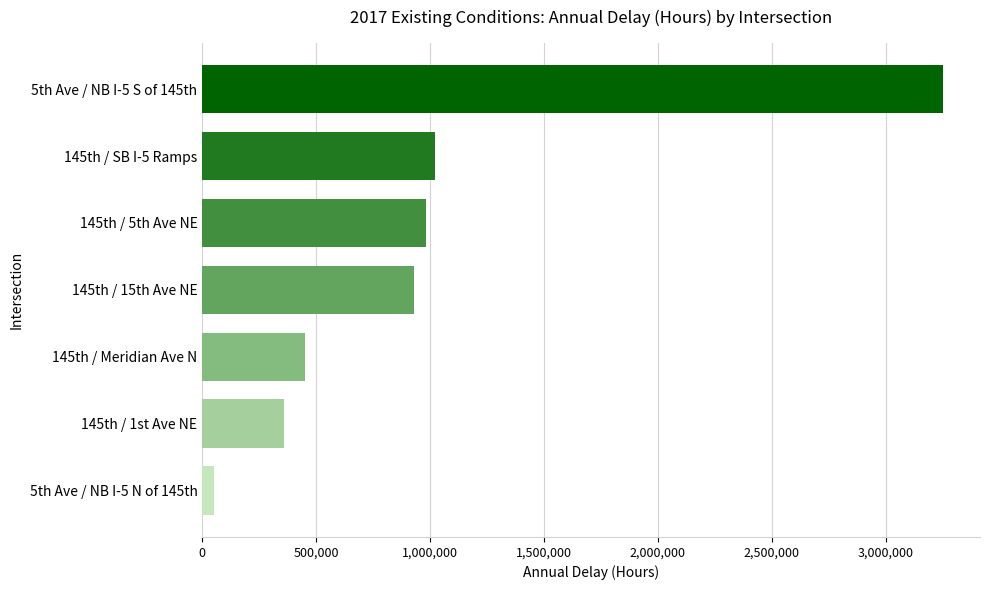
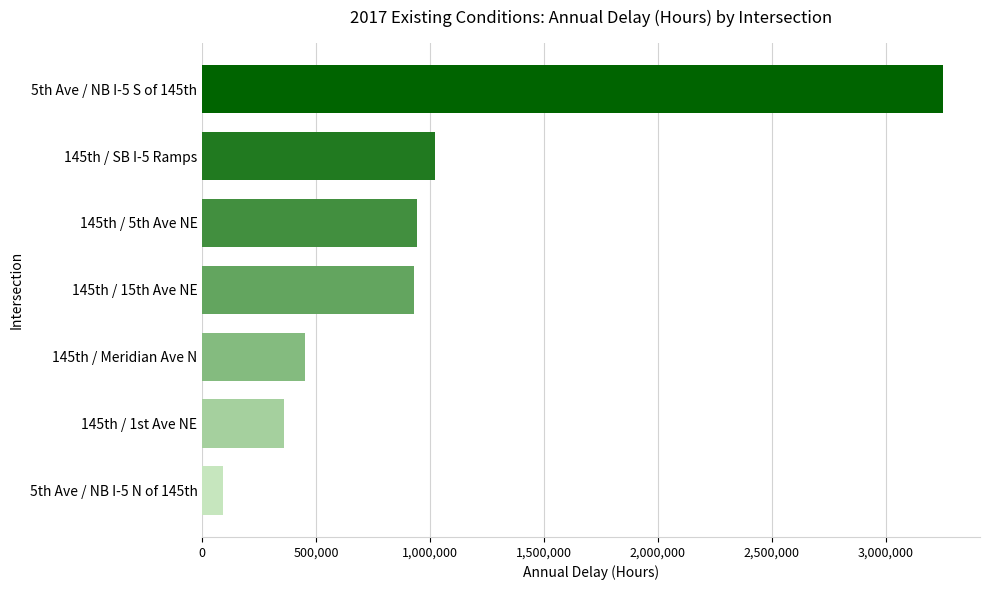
  {
    "5th Ave / NB I-5 S of 145th": "3,250,000",
    "145th / SB I-5 Ramps": "1,020,000",
-   "145th / 5th Ave NE": "980,000",
+   "145th / 5th Ave NE": "940,000",
    "145th / 15th Ave NE": "930,000",
    "145th / Meridian Ave N": "450,000",
    "145th / 1st Ave NE": "360,000",
-   "5th Ave / NB I-5 N of 145th": "50,000"
+   "5th Ave / NB I-5 N of 145th": "90,000"
  }
